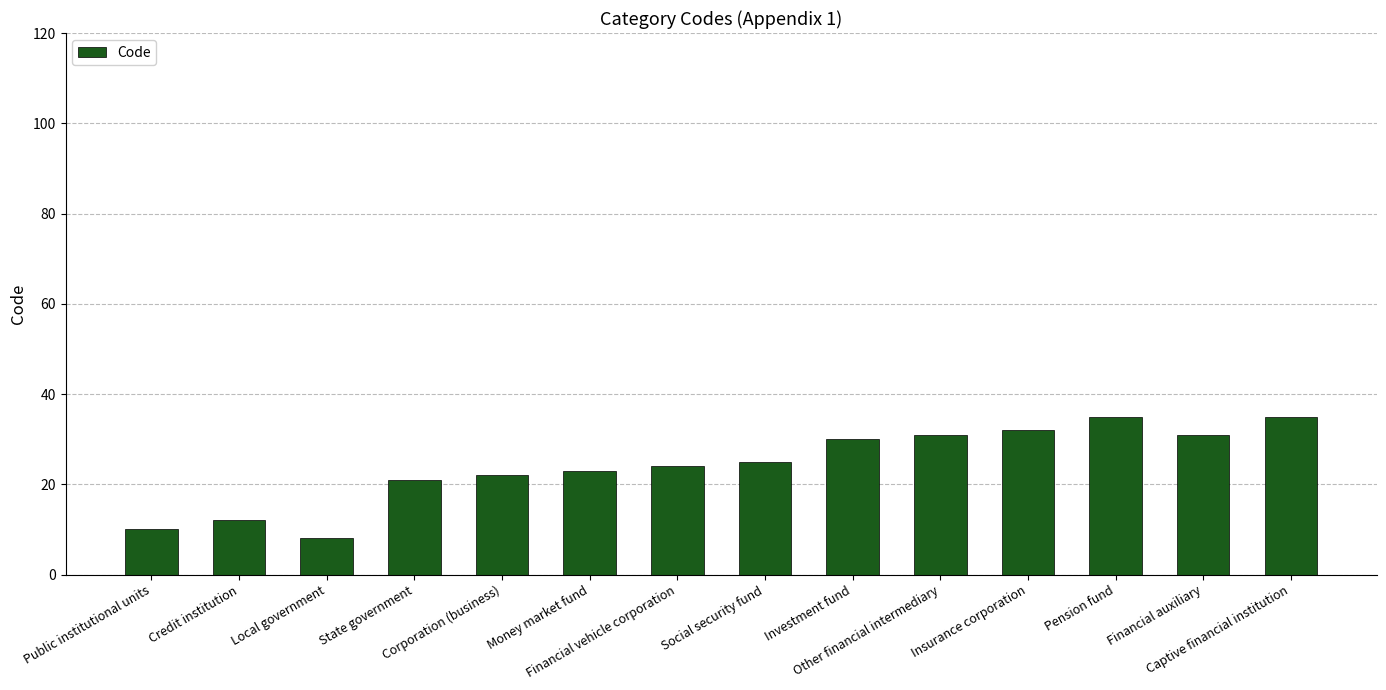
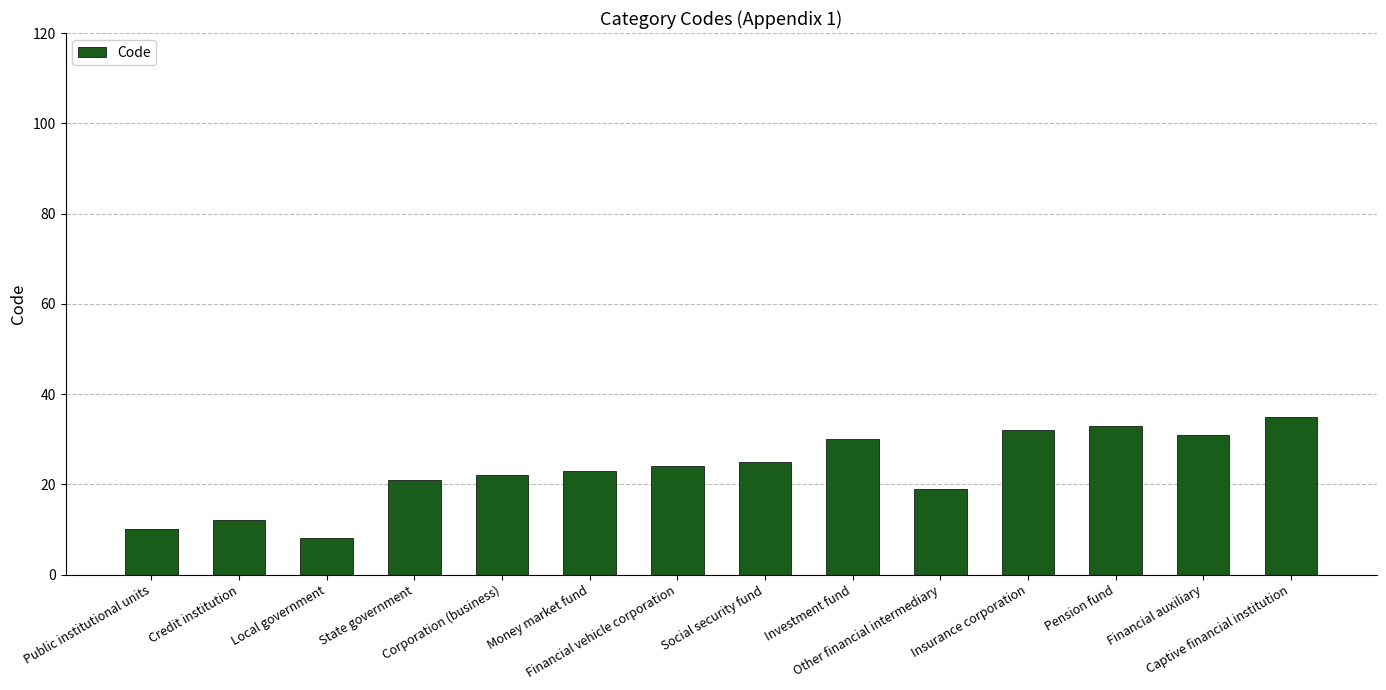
  {
    "Public institutional units": 10,
    "Credit institution": 12,
    "Local government": 8,
    "State government": 21,
    "Corporation (business)": 22,
    "Money market fund": 23,
    "Financial vehicle corporation": 24,
    "Social security fund": 25,
    "Investment fund": 30,
-   "Other financial intermediary": 31,
+   "Other financial intermediary": 19,
    "Insurance corporation": 32,
-   "Pension fund": 35,
+   "Pension fund": 33,
    "Financial auxiliary": 31,
    "Captive financial institution": 35
  }
